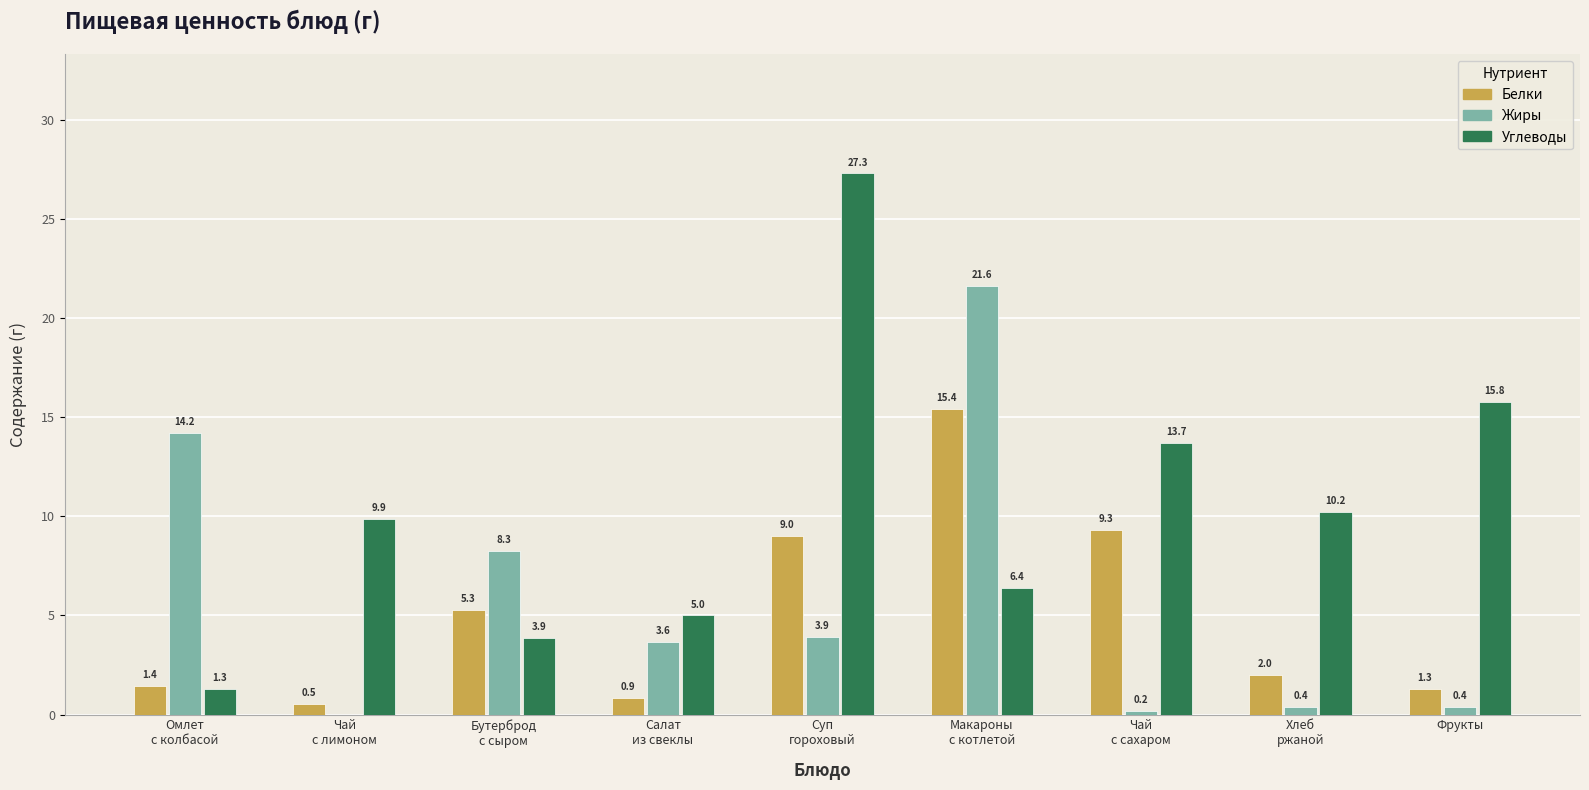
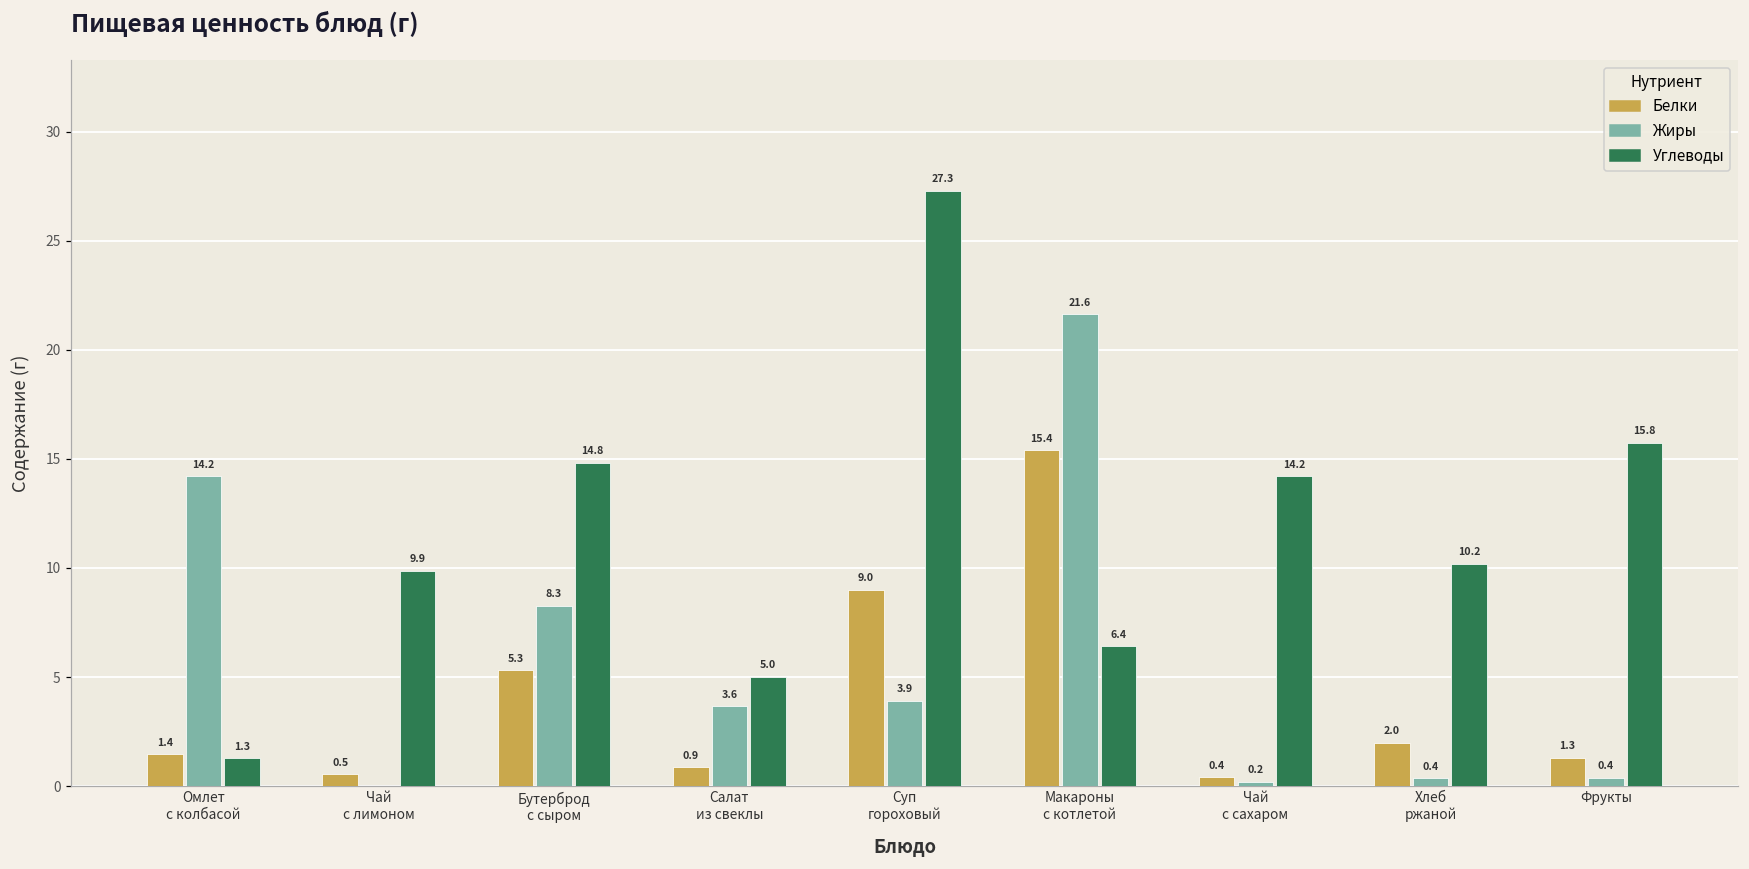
  {
    "Белки": {
      "Омлет с колбасой": 1.4,
      "Чай с лимоном": 0.5,
      "Бутерброд с сыром": 5.3,
      "Салат из свеклы": 0.9,
      "Суп гороховый": 9.0,
      "Макароны с котлетой": 15.4,
-     "Чай с сахаром": 9.3,
+     "Чай с сахаром": 0.4,
      "Хлеб ржаной": 2.0,
      "Фрукты": 1.3
    },
    "Жиры": {
      "Омлет с колбасой": 14.2,
      "Бутерброд с сыром": 8.3,
      "Салат из свеклы": 3.6,
      "Суп гороховый": 3.9,
      "Макароны с котлетой": 21.6,
      "Чай с сахаром": 0.2,
      "Хлеб ржаной": 0.4,
      "Фрукты": 0.4
    },
    "Углеводы": {
      "Омлет с колбасой": 1.3,
      "Чай с лимоном": 9.9,
-     "Бутерброд с сыром": 3.9,
+     "Бутерброд с сыром": 14.8,
      "Салат из свеклы": 5.0,
      "Суп гороховый": 27.3,
      "Макароны с котлетой": 6.4,
-     "Чай с сахаром": 13.7,
+     "Чай с сахаром": 14.2,
      "Хлеб ржаной": 10.2,
      "Фрукты": 15.8
    }
  }
